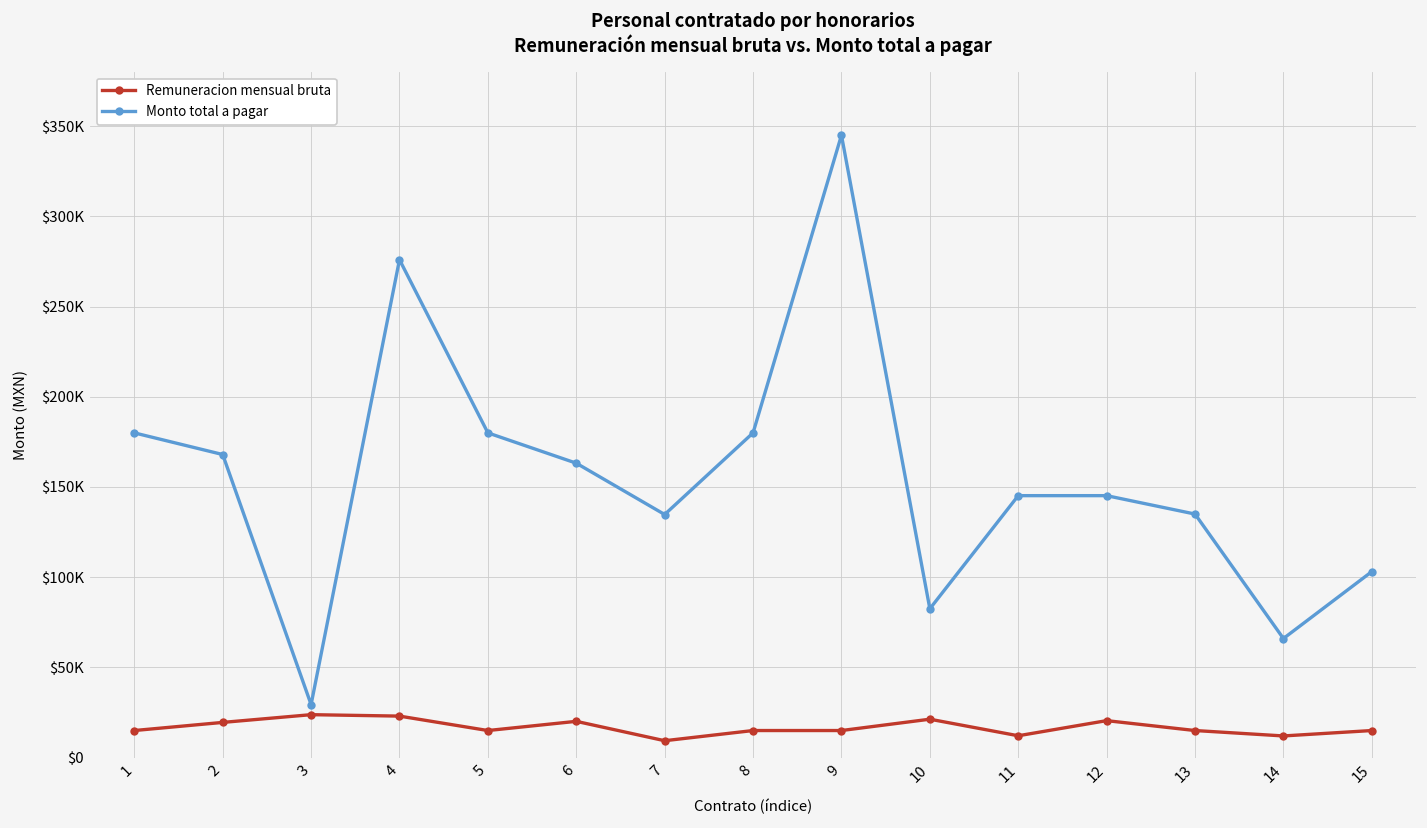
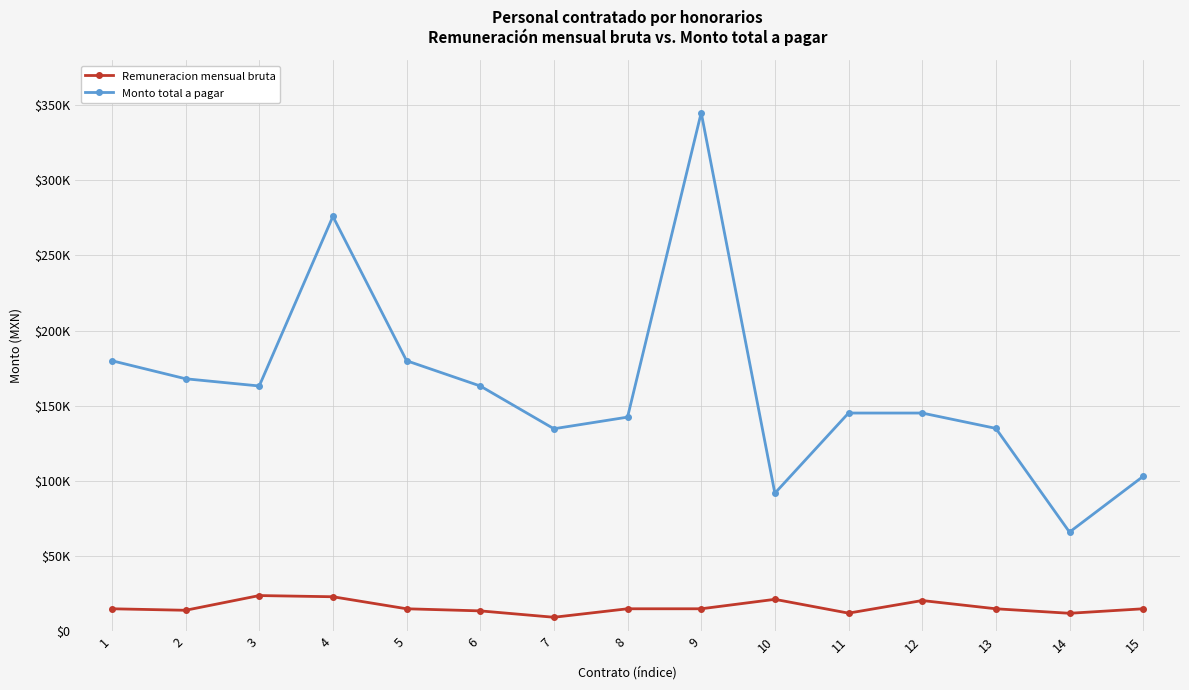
  {
    "Remuneracion mensual bruta": {
      "1": "$15000",
-     "2": "$20000",
+     "2": "$14000",
      "3": "$24000",
      "4": "$23000",
      "5": "$15000",
-     "6": "$20000",
+     "6": "$14000",
      "7": "$9000",
      "8": "$15000",
      "9": "$15000",
      "10": "$21000",
      "11": "$12000",
      "12": "$20000",
      "13": "$15000",
      "14": "$12000",
      "15": "$15000"
    },
    "Monto total a pagar": {
      "1": "$180000",
      "2": "$168000",
-     "3": "$29000",
+     "3": "$163000",
      "4": "$276000",
      "5": "$180000",
      "6": "$163000",
      "7": "$135000",
-     "8": "$180000",
+     "8": "$142000",
      "9": "$345000",
-     "10": "$83000",
+     "10": "$92000",
      "11": "$145000",
      "12": "$145000",
      "13": "$135000",
      "14": "$66000",
      "15": "$103000"
    }
  }
